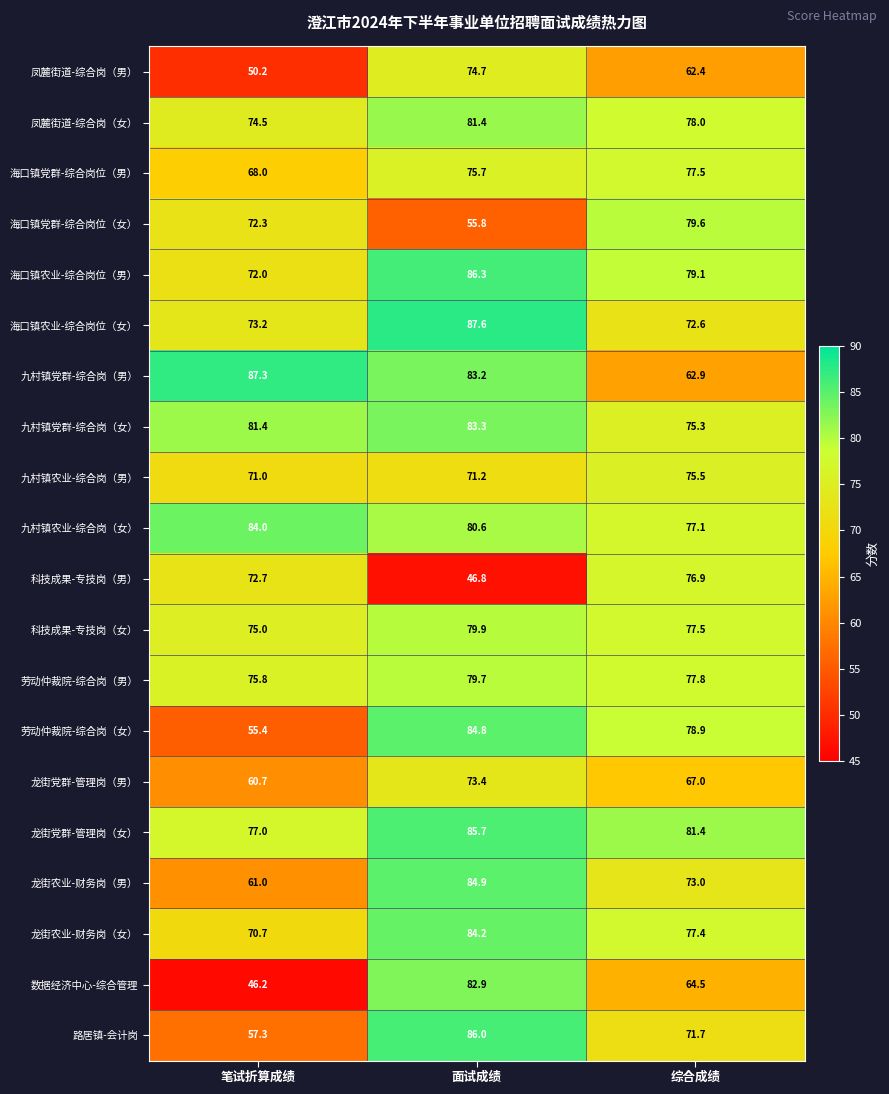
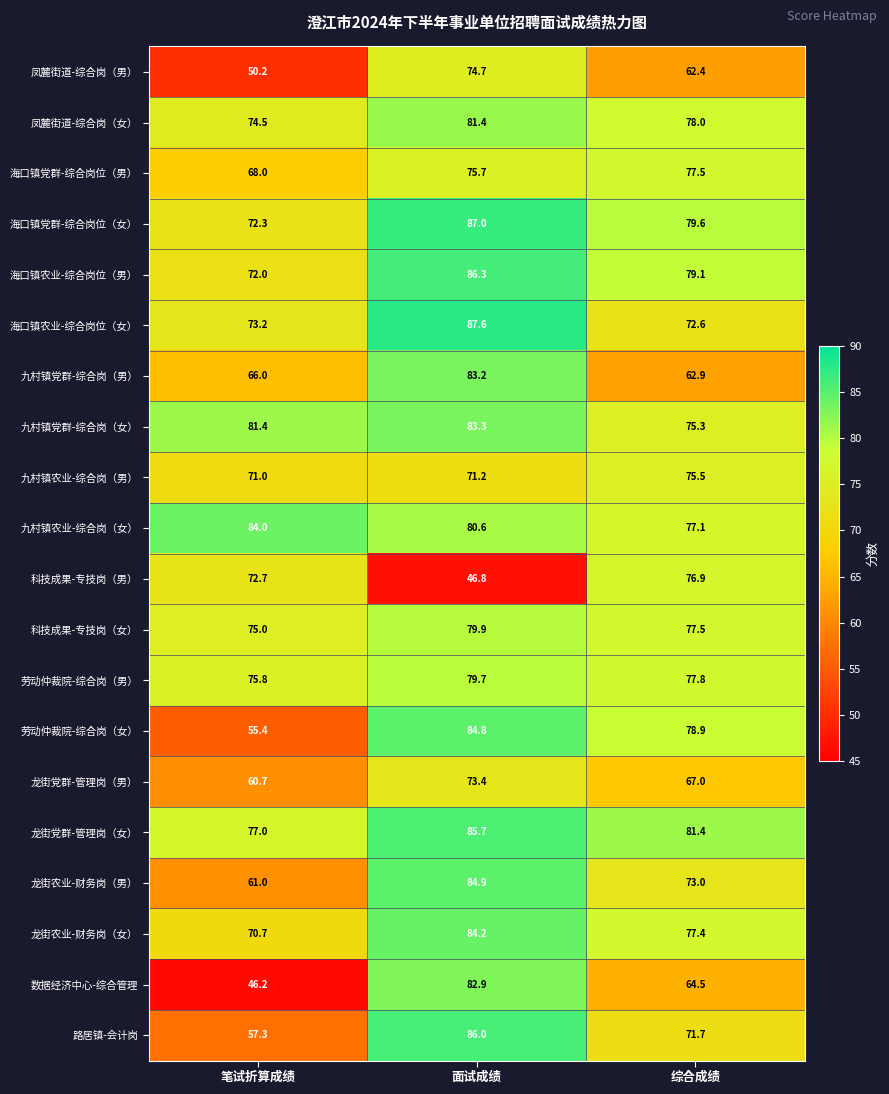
  {
    "凤麓街道-综合岗（男）": {
      "笔试折算成绩": 50.2,
      "面试成绩": 74.7,
      "综合成绩": 62.4
    },
    "凤麓街道-综合岗（女）": {
      "笔试折算成绩": 74.5,
      "面试成绩": 81.4,
      "综合成绩": 78.0
    },
    "海口镇党群-综合岗位（男）": {
      "笔试折算成绩": 68.0,
      "面试成绩": 75.7,
      "综合成绩": 77.5
    },
    "海口镇党群-综合岗位（女）": {
      "笔试折算成绩": 72.3,
-     "面试成绩": 55.8,
+     "面试成绩": 87.0,
      "综合成绩": 79.6
    },
    "海口镇农业-综合岗位（男）": {
      "笔试折算成绩": 72.0,
      "面试成绩": 86.3,
      "综合成绩": 79.1
    },
    "海口镇农业-综合岗位（女）": {
      "笔试折算成绩": 73.2,
      "面试成绩": 87.6,
      "综合成绩": 72.6
    },
    "九村镇党群-综合岗（男）": {
-     "笔试折算成绩": 87.3,
+     "笔试折算成绩": 66.0,
      "面试成绩": 83.2,
      "综合成绩": 62.9
    },
    "九村镇党群-综合岗（女）": {
      "笔试折算成绩": 81.4,
      "面试成绩": 83.3,
      "综合成绩": 75.3
    },
    "九村镇农业-综合岗（男）": {
      "笔试折算成绩": 71.0,
      "面试成绩": 71.2,
      "综合成绩": 75.5
    },
    "九村镇农业-综合岗（女）": {
      "笔试折算成绩": 84.0,
      "面试成绩": 80.6,
      "综合成绩": 77.1
    },
    "科技成果-专技岗（男）": {
      "笔试折算成绩": 72.7,
      "面试成绩": 46.8,
      "综合成绩": 76.9
    },
    "科技成果-专技岗（女）": {
      "笔试折算成绩": 75.0,
      "面试成绩": 79.9,
      "综合成绩": 77.5
    },
    "劳动仲裁院-综合岗（男）": {
      "笔试折算成绩": 75.8,
      "面试成绩": 79.7,
      "综合成绩": 77.8
    },
    "劳动仲裁院-综合岗（女）": {
      "笔试折算成绩": 55.4,
      "面试成绩": 84.8,
      "综合成绩": 78.9
    },
    "龙街党群-管理岗（男）": {
      "笔试折算成绩": 60.7,
      "面试成绩": 73.4,
      "综合成绩": 67.0
    },
    "龙街党群-管理岗（女）": {
      "笔试折算成绩": 77.0,
      "面试成绩": 85.7,
      "综合成绩": 81.4
    },
    "龙街农业-财务岗（男）": {
      "笔试折算成绩": 61.0,
      "面试成绩": 84.9,
      "综合成绩": 73.0
    },
    "龙街农业-财务岗（女）": {
      "笔试折算成绩": 70.7,
      "面试成绩": 84.2,
      "综合成绩": 77.4
    },
    "数据经济中心-综合管理": {
      "笔试折算成绩": 46.2,
      "面试成绩": 82.9,
      "综合成绩": 64.5
    },
    "路居镇-会计岗": {
      "笔试折算成绩": 57.3,
      "面试成绩": 86.0,
      "综合成绩": 71.7
    }
  }
